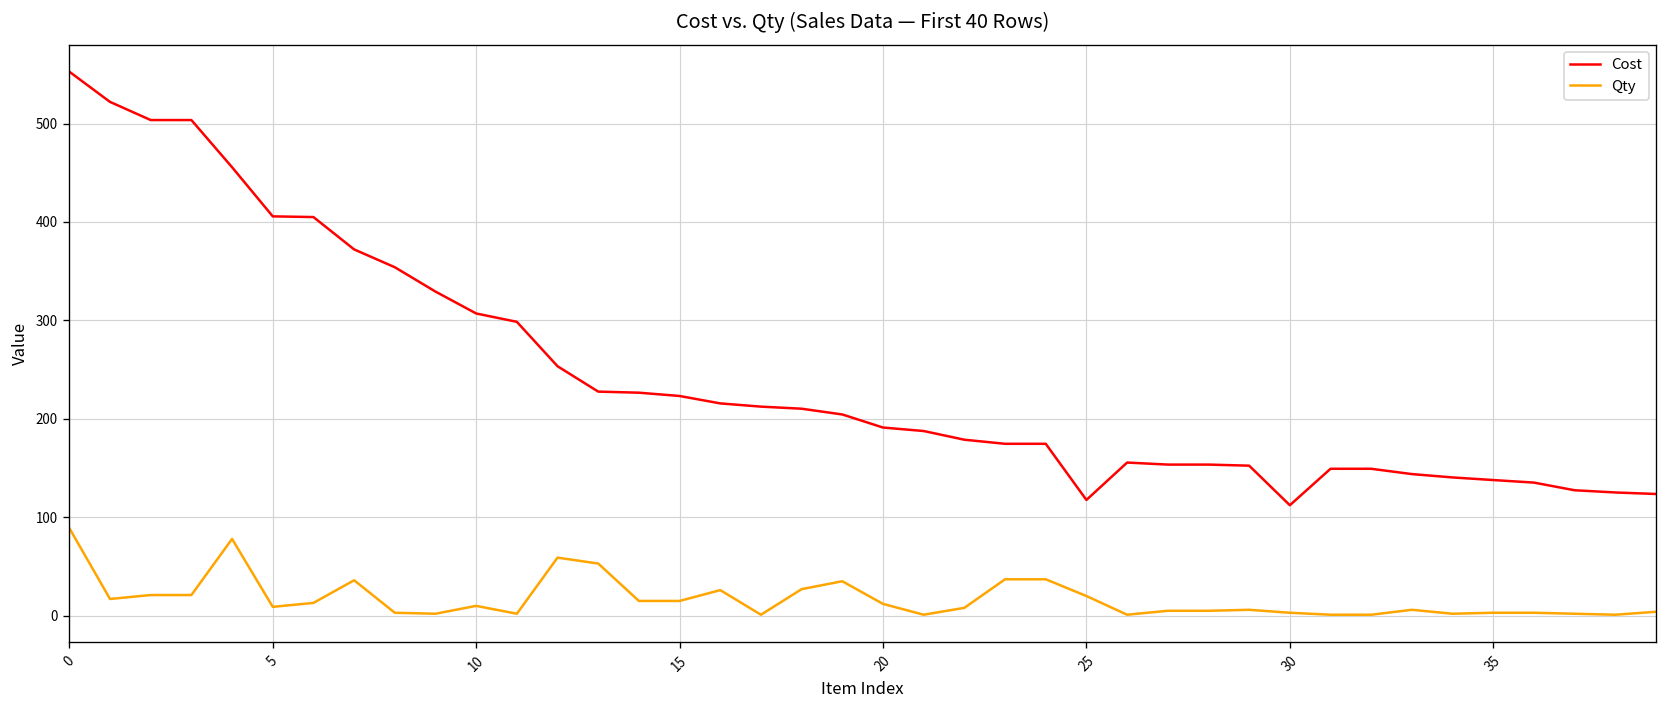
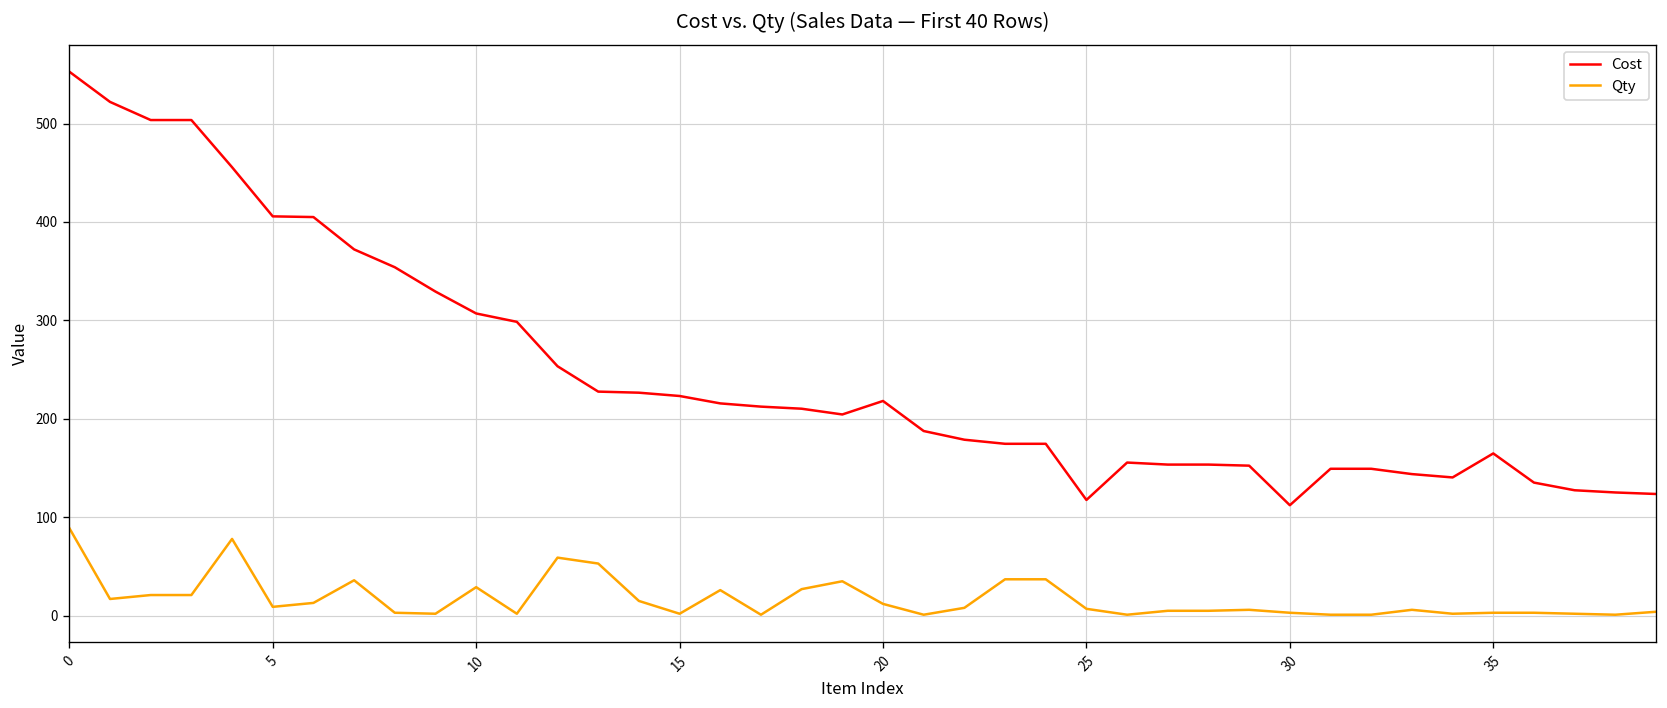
  {
    "Cost": {
      "0": 550,
      "5": 410,
      "10": 310,
      "15": 220,
-     "20": 190,
+     "20": 220,
      "25": 120,
      "30": 110,
-     "35": 140
+     "35": 160
    },
    "Qty": {
      "0": 90,
      "5": 10,
-     "10": 10,
-     "15": 20,
+     "10": 30,
+     "15": 0,
      "20": 10,
-     "25": 20,
+     "25": 10,
      "30": 0,
      "35": 0
    }
  }
